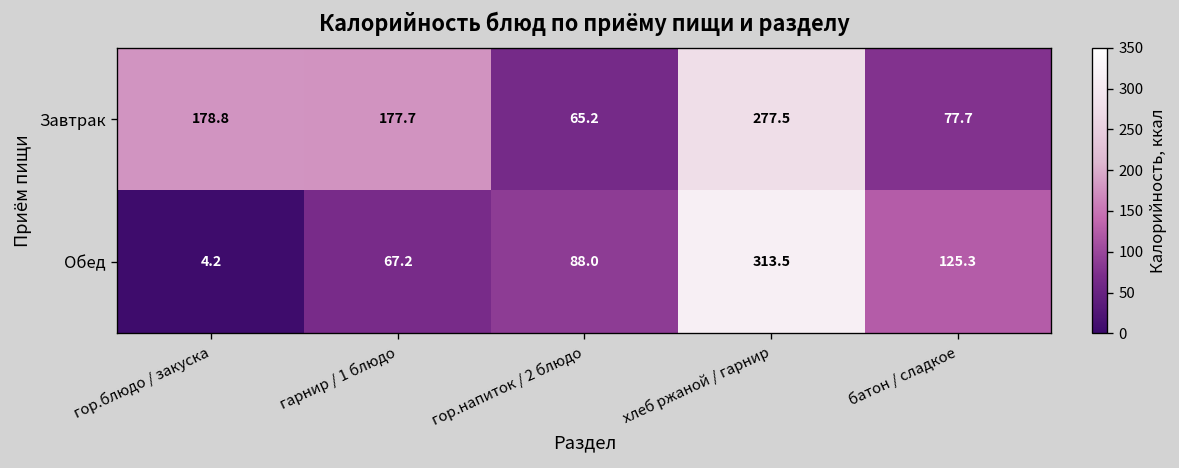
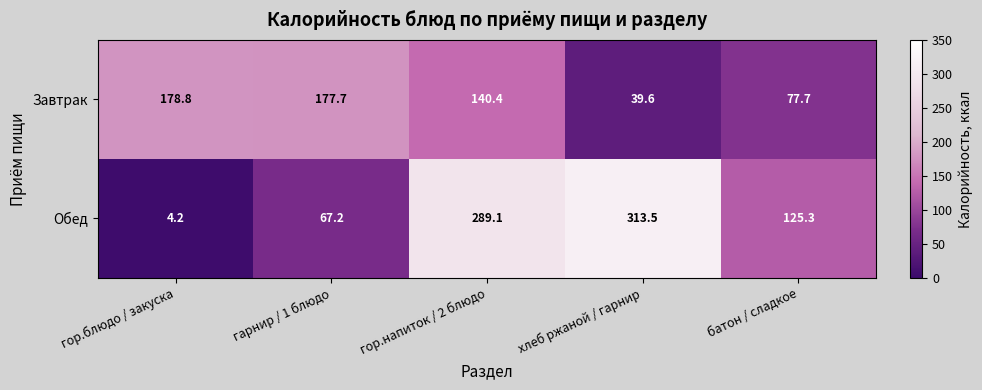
  {
    "Завтрак": {
      "гор.блюдо / закуска": 178.8,
      "гарнир / 1 блюдо": 177.7,
-     "гор.напиток / 2 блюдо": 65.2,
-     "хлеб ржаной / гарнир": 277.5,
+     "гор.напиток / 2 блюдо": 140.4,
+     "хлеб ржаной / гарнир": 39.6,
      "батон / сладкое": 77.7
    },
    "Обед": {
      "гор.блюдо / закуска": 4.2,
      "гарнир / 1 блюдо": 67.2,
-     "гор.напиток / 2 блюдо": 88.0,
+     "гор.напиток / 2 блюдо": 289.1,
      "хлеб ржаной / гарнир": 313.5,
      "батон / сладкое": 125.3
    }
  }
